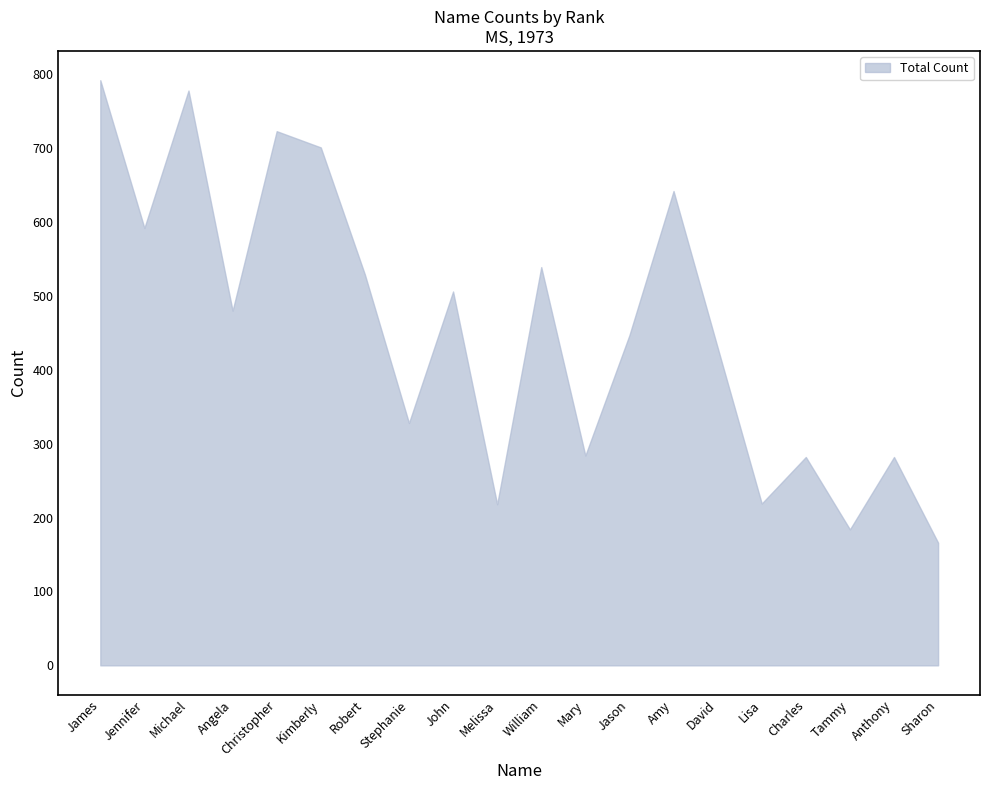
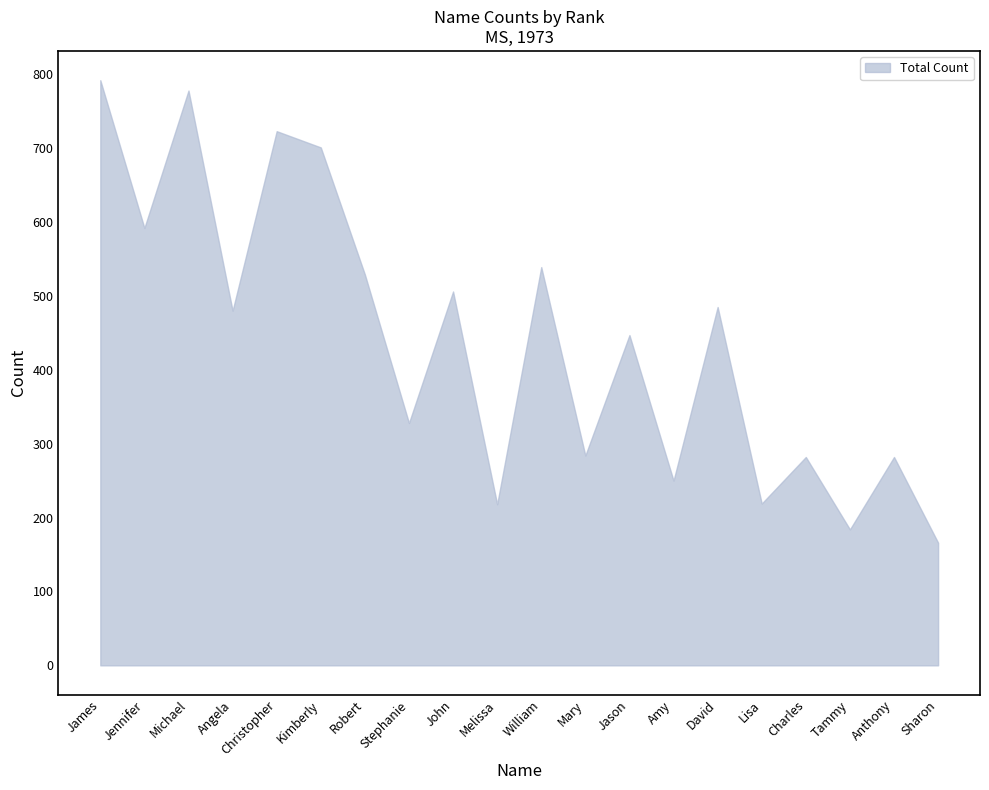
  {
    "James": 790,
    "Jennifer": 590,
    "Michael": 780,
    "Angela": 480,
    "Christopher": 720,
    "Kimberly": 700,
    "Robert": 530,
    "Stephanie": 330,
    "John": 510,
    "Melissa": 220,
    "William": 540,
    "Mary": 280,
    "Jason": 450,
-   "Amy": 640,
-   "David": 430,
+   "Amy": 250,
+   "David": 490,
    "Lisa": 220,
    "Charles": 280,
    "Tammy": 180,
    "Anthony": 280,
    "Sharon": 170
  }
